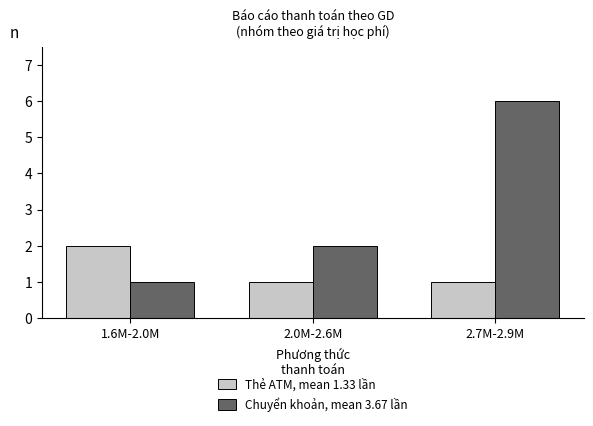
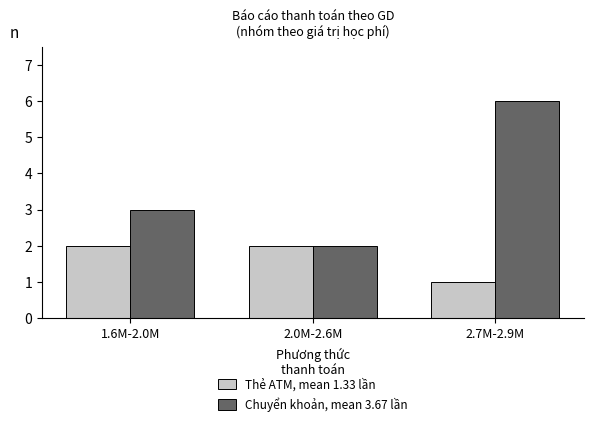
  {
    "Thẻ ATM, mean 1.33 lần": {
      "1.6M-2.0M": 2,
-     "2.0M-2.6M": 1,
+     "2.0M-2.6M": 2,
      "2.7M-2.9M": 1
    },
    "Chuyển khoản, mean 3.67 lần": {
-     "1.6M-2.0M": 1,
+     "1.6M-2.0M": 3,
      "2.0M-2.6M": 2,
      "2.7M-2.9M": 6
    }
  }
